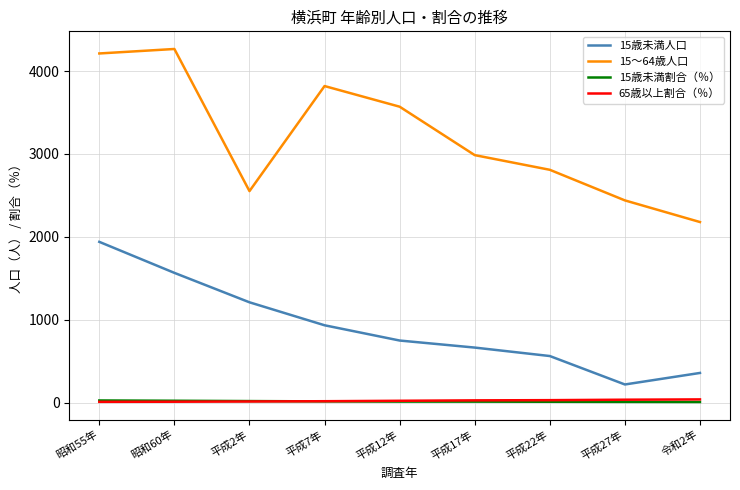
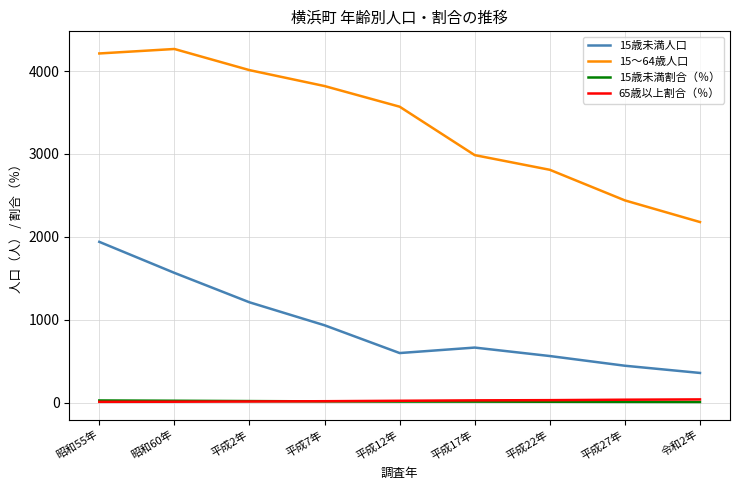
  {
    "15歳未満人口": {
      "昭和55年": 1900,
      "昭和60年": 1600,
      "平成2年": 1200,
      "平成7年": 900,
-     "平成12年": 800,
+     "平成12年": 600,
      "平成17年": 700,
      "平成22年": 600,
-     "平成27年": 200,
+     "平成27年": 400,
      "令和2年": 400
    },
    "15～64歳人口": {
      "昭和55年": 4200,
      "昭和60年": 4300,
-     "平成2年": 2600,
+     "平成2年": 4000,
      "平成7年": 3800,
      "平成12年": 3600,
      "平成17年": 3000,
      "平成22年": 2800,
      "平成27年": 2400,
      "令和2年": 2200
    },
    "15歳未満割合（％）": {
      "令和2年": 0
    },
    "65歳以上割合（％）": {
      "令和2年": 0
    }
  }
